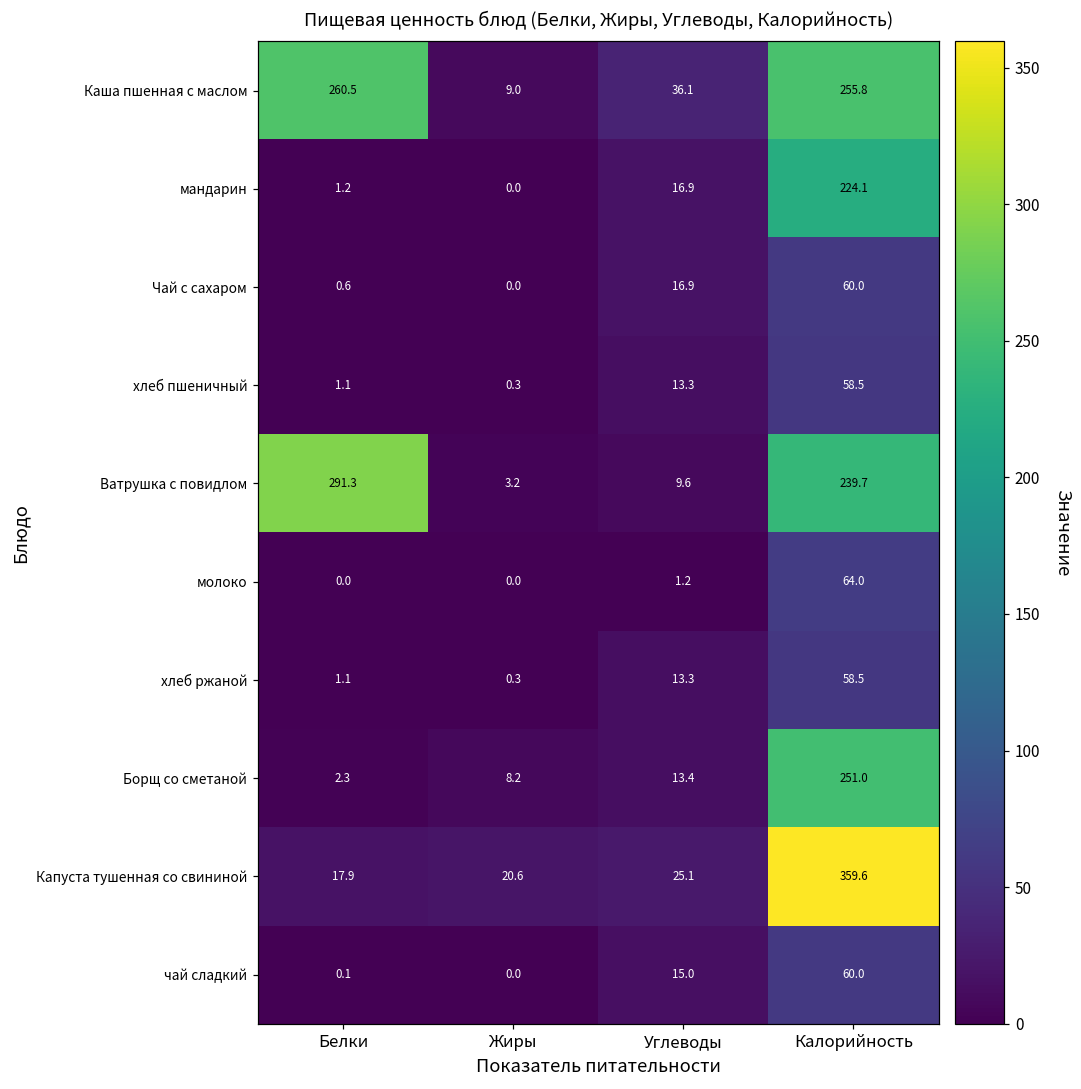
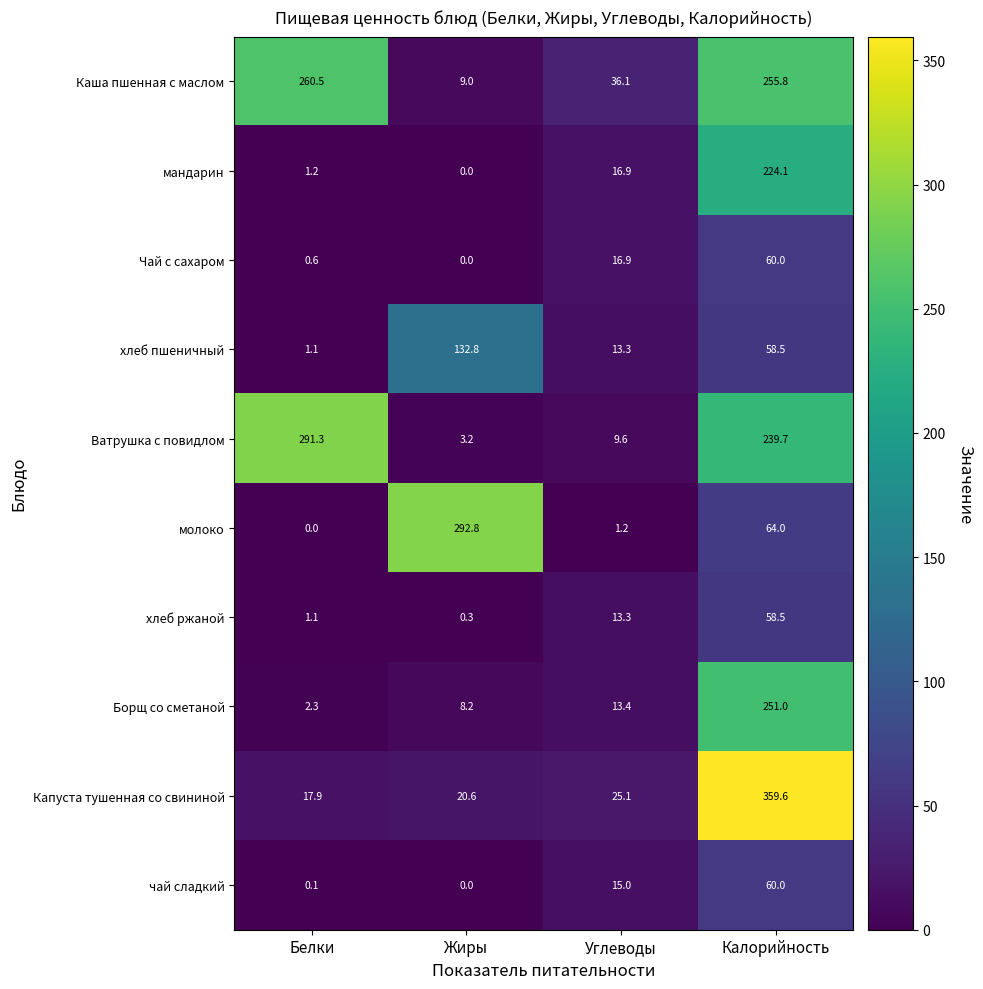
  {
    "Каша пшенная с маслом": {
      "Белки": 260.5,
      "Жиры": 9.0,
      "Углеводы": 36.1,
      "Калорийность": 255.8
    },
    "мандарин": {
      "Белки": 1.2,
      "Жиры": 0.0,
      "Углеводы": 16.9,
      "Калорийность": 224.1
    },
    "Чай с сахаром": {
      "Белки": 0.6,
      "Жиры": 0.0,
      "Углеводы": 16.9,
      "Калорийность": 60.0
    },
    "хлеб пшеничный": {
      "Белки": 1.1,
-     "Жиры": 0.3,
+     "Жиры": 132.8,
      "Углеводы": 13.3,
      "Калорийность": 58.5
    },
    "Ватрушка с повидлом": {
      "Белки": 291.3,
      "Жиры": 3.2,
      "Углеводы": 9.6,
      "Калорийность": 239.7
    },
    "молоко": {
      "Белки": 0.0,
-     "Жиры": 0.0,
+     "Жиры": 292.8,
      "Углеводы": 1.2,
      "Калорийность": 64.0
    },
    "хлеб ржаной": {
      "Белки": 1.1,
      "Жиры": 0.3,
      "Углеводы": 13.3,
      "Калорийность": 58.5
    },
    "Борщ со сметаной": {
      "Белки": 2.3,
      "Жиры": 8.2,
      "Углеводы": 13.4,
      "Калорийность": 251.0
    },
    "Капуста тушенная со свининой": {
      "Белки": 17.9,
      "Жиры": 20.6,
      "Углеводы": 25.1,
      "Калорийность": 359.6
    },
    "чай сладкий": {
      "Белки": 0.1,
      "Жиры": 0.0,
      "Углеводы": 15.0,
      "Калорийность": 60.0
    }
  }
